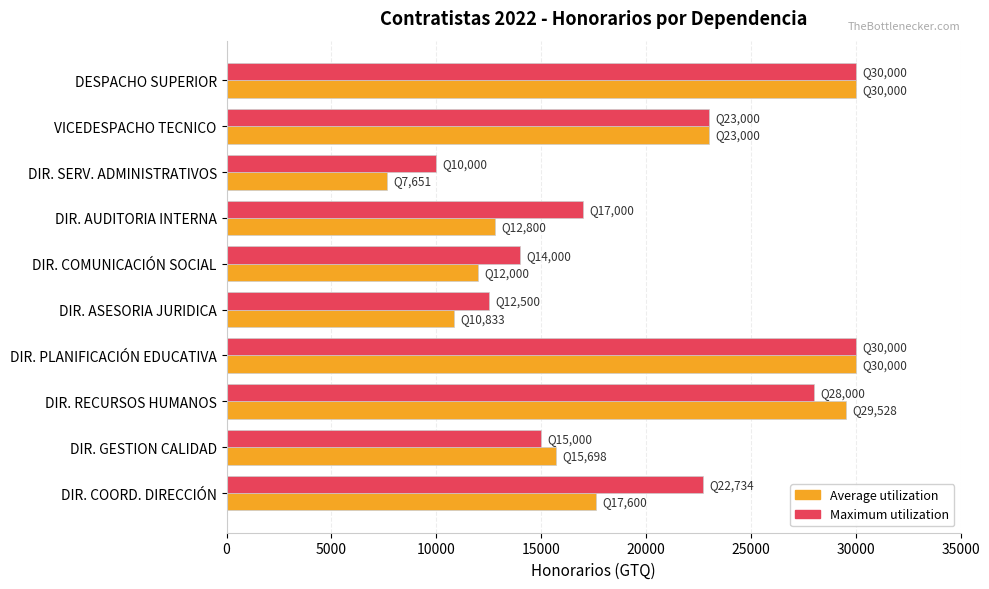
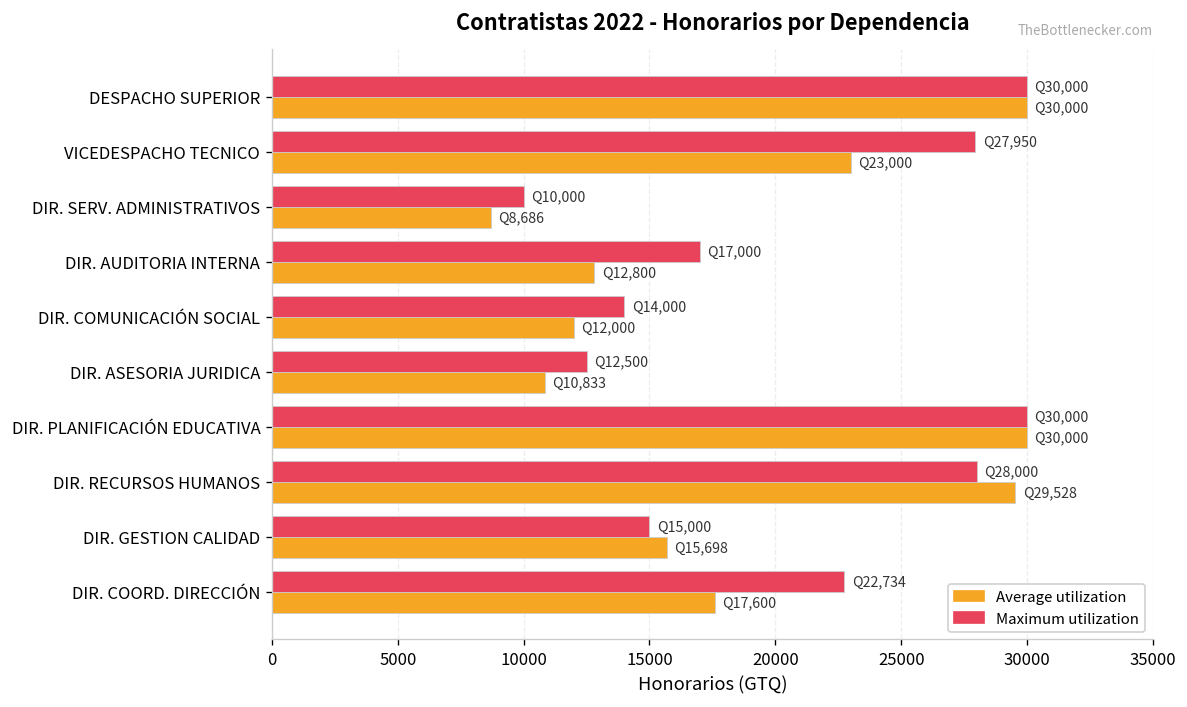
  {
    "Average utilization": {
-     "DIR. SERV. ADMINISTRATIVOS": "7,651"
+     "DIR. SERV. ADMINISTRATIVOS": "8,686"
    },
    "Maximum utilization": {
-     "VICEDESPACHO TECNICO": "23,000"
+     "VICEDESPACHO TECNICO": "27,950"
    }
  }
